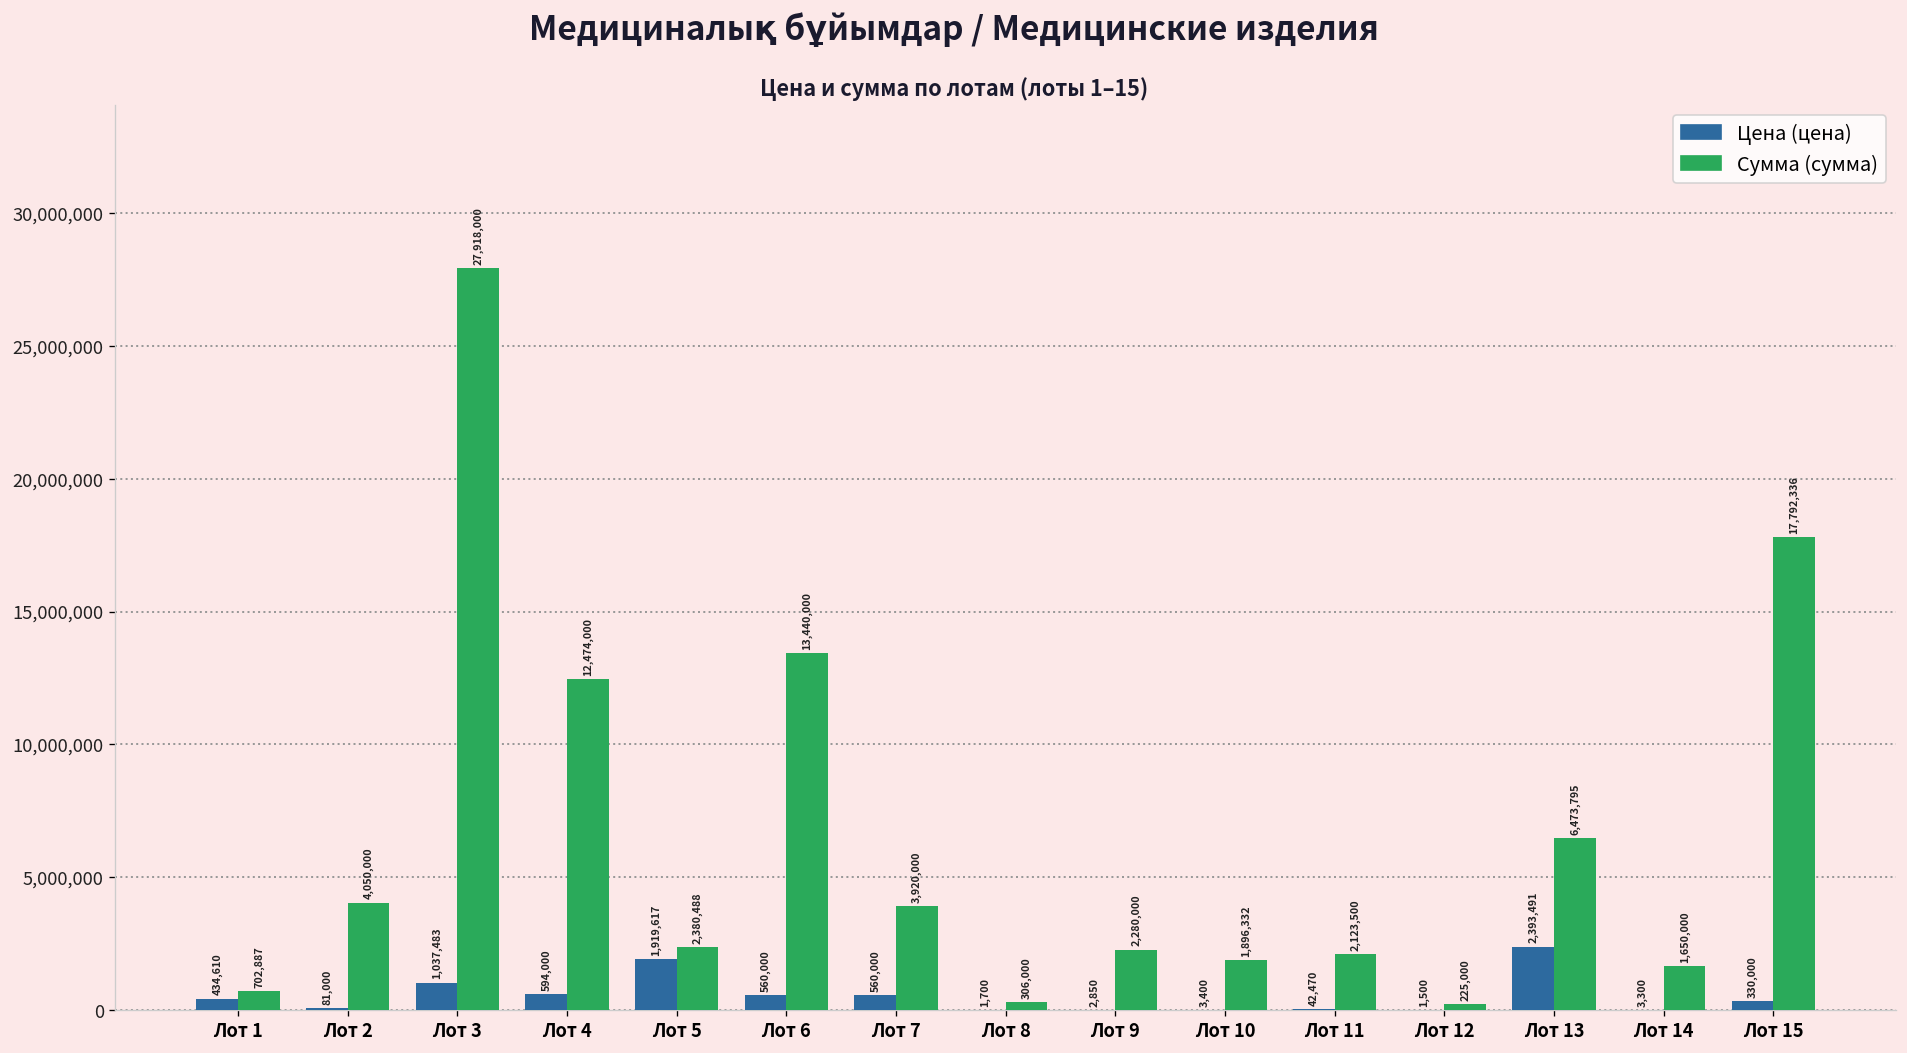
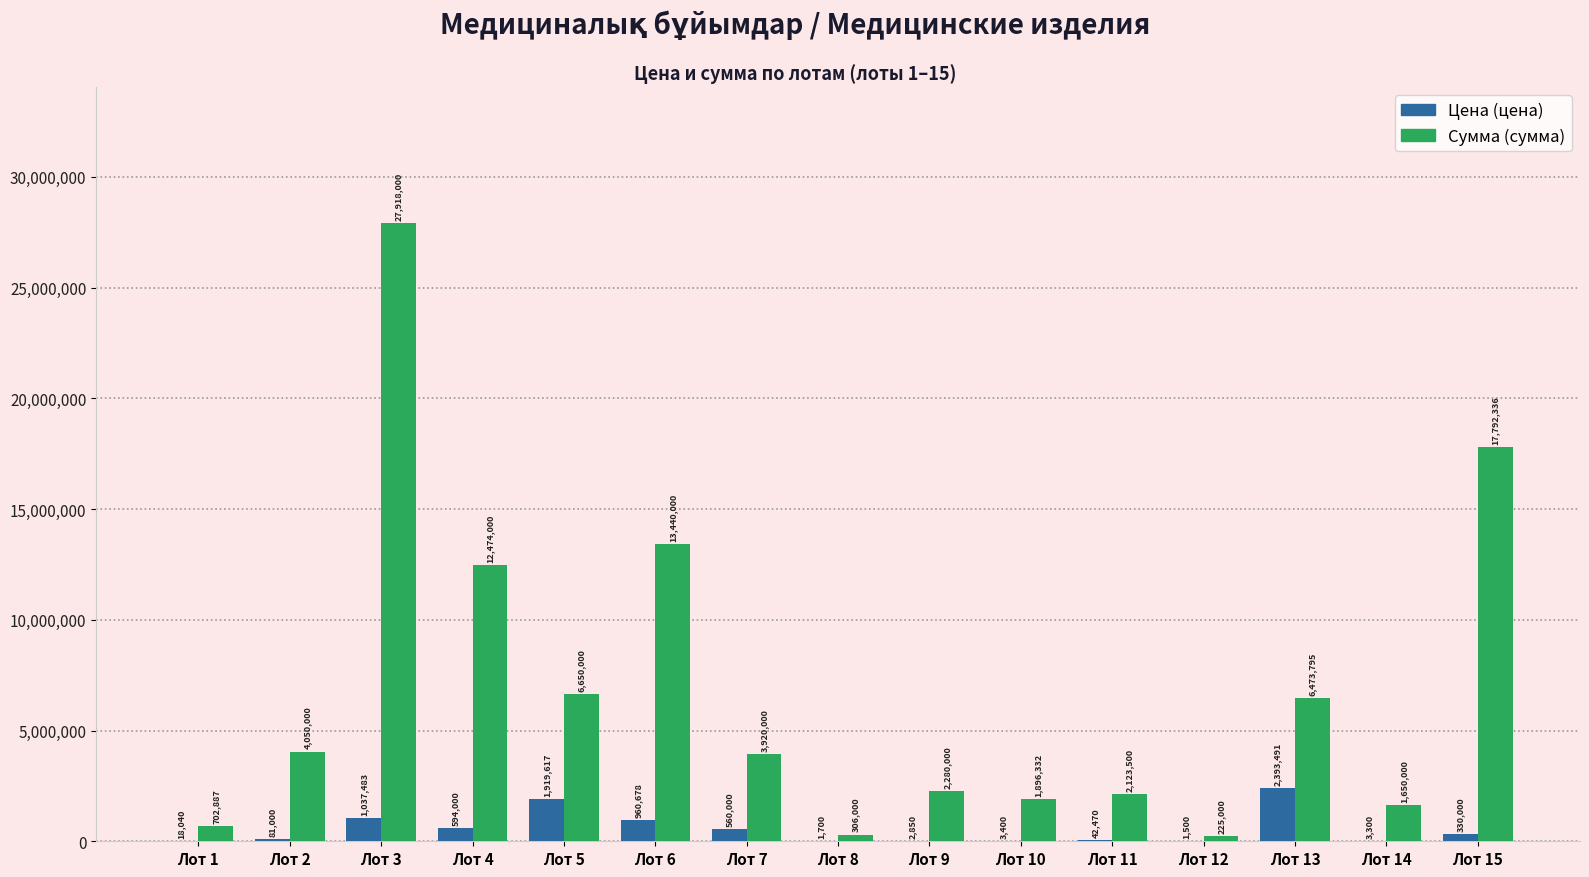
  {
    "Цена (цена)": {
-     "Лот 1": "434,610",
+     "Лот 1": "18,040",
      "Лот 2": "81,000",
      "Лот 3": "1,037,483",
      "Лот 4": "594,000",
      "Лот 5": "1,919,617",
-     "Лот 6": "560,000",
+     "Лот 6": "960,678",
      "Лот 7": "560,000",
      "Лот 8": "1,700",
      "Лот 9": "2,850",
      "Лот 10": "3,400",
      "Лот 11": "42,470",
      "Лот 12": "1,500",
      "Лот 13": "2,393,491",
      "Лот 14": "3,300",
      "Лот 15": "330,000"
    },
    "Сумма (сумма)": {
      "Лот 1": "702,887",
      "Лот 2": "4,050,000",
      "Лот 3": "27,918,000",
      "Лот 4": "12,474,000",
-     "Лот 5": "2,380,488",
+     "Лот 5": "6,650,000",
      "Лот 6": "13,440,000",
      "Лот 7": "3,920,000",
      "Лот 8": "306,000",
      "Лот 9": "2,280,000",
      "Лот 10": "1,896,332",
      "Лот 11": "2,123,500",
      "Лот 12": "225,000",
      "Лот 13": "6,473,795",
      "Лот 14": "1,650,000",
      "Лот 15": "17,792,336"
    }
  }
